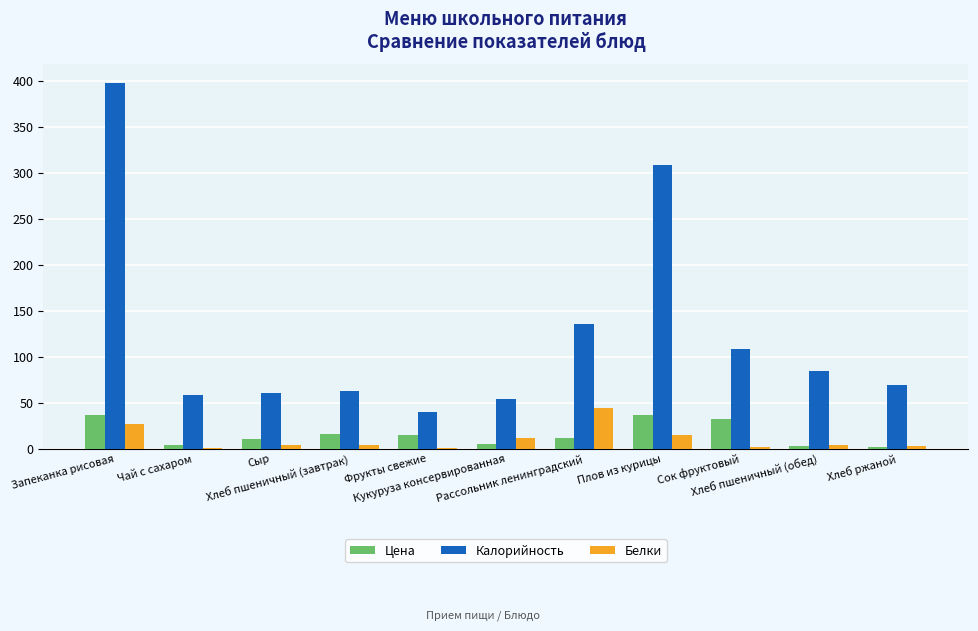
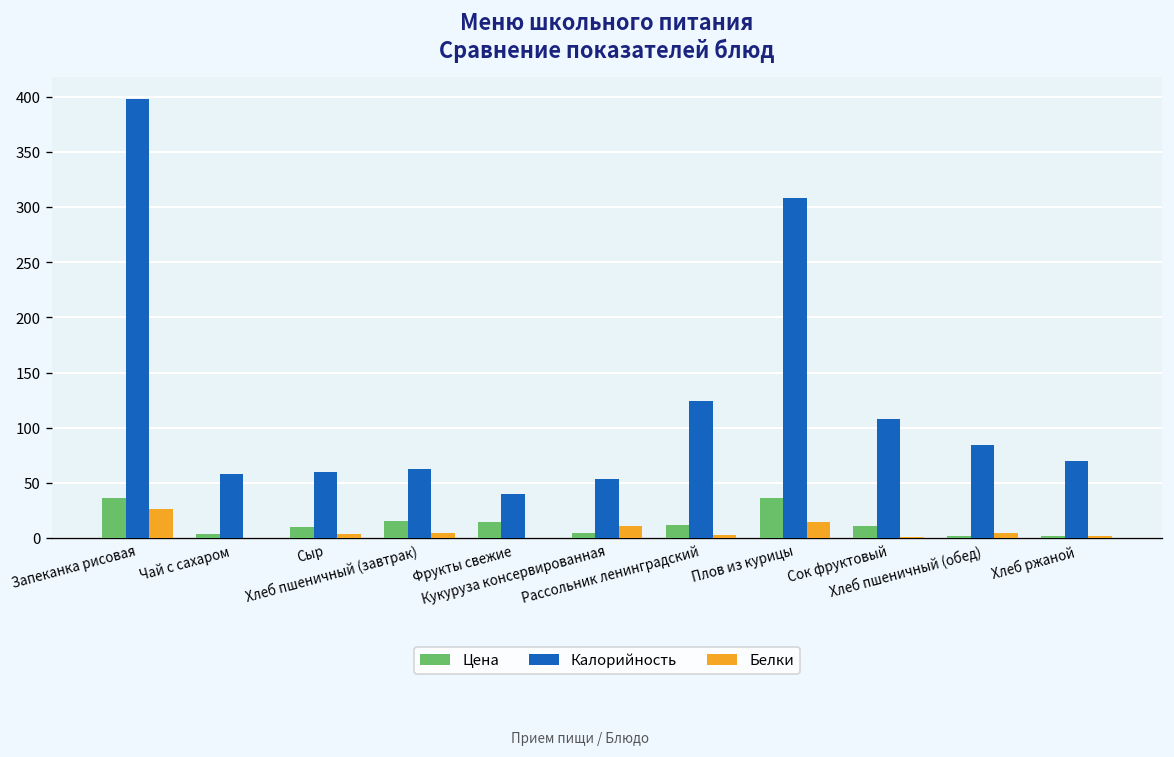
  {
    "Цена": {
      "Запеканка рисовая": 40,
      "Чай с сахаром": 0,
      "Сыр": 10,
      "Хлеб пшеничный (завтрак)": 20,
      "Фрукты свежие": 20,
      "Кукуруза консервированная": 10,
      "Рассольник ленинградский": 10,
      "Плов из курицы": 40,
-     "Сок фруктовый": 30
+     "Сок фруктовый": 10
    },
    "Калорийность": {
      "Запеканка рисовая": 400,
      "Чай с сахаром": 60,
      "Сыр": 60,
      "Хлеб пшеничный (завтрак)": 60,
      "Фрукты свежие": 40,
      "Кукуруза консервированная": 50,
-     "Рассольник ленинградский": 140,
+     "Рассольник ленинградский": 120,
      "Плов из курицы": 310,
      "Сок фруктовый": 110,
      "Хлеб пшеничный (обед)": 80,
      "Хлеб ржаной": 70
    },
    "Белки": {
      "Запеканка рисовая": 30,
      "Сыр": 0,
      "Хлеб пшеничный (завтрак)": 0,
      "Кукуруза консервированная": 10,
-     "Рассольник ленинградский": 40,
+     "Рассольник ленинградский": 0,
      "Плов из курицы": 10,
      "Хлеб пшеничный (обед)": 0
    }
  }
